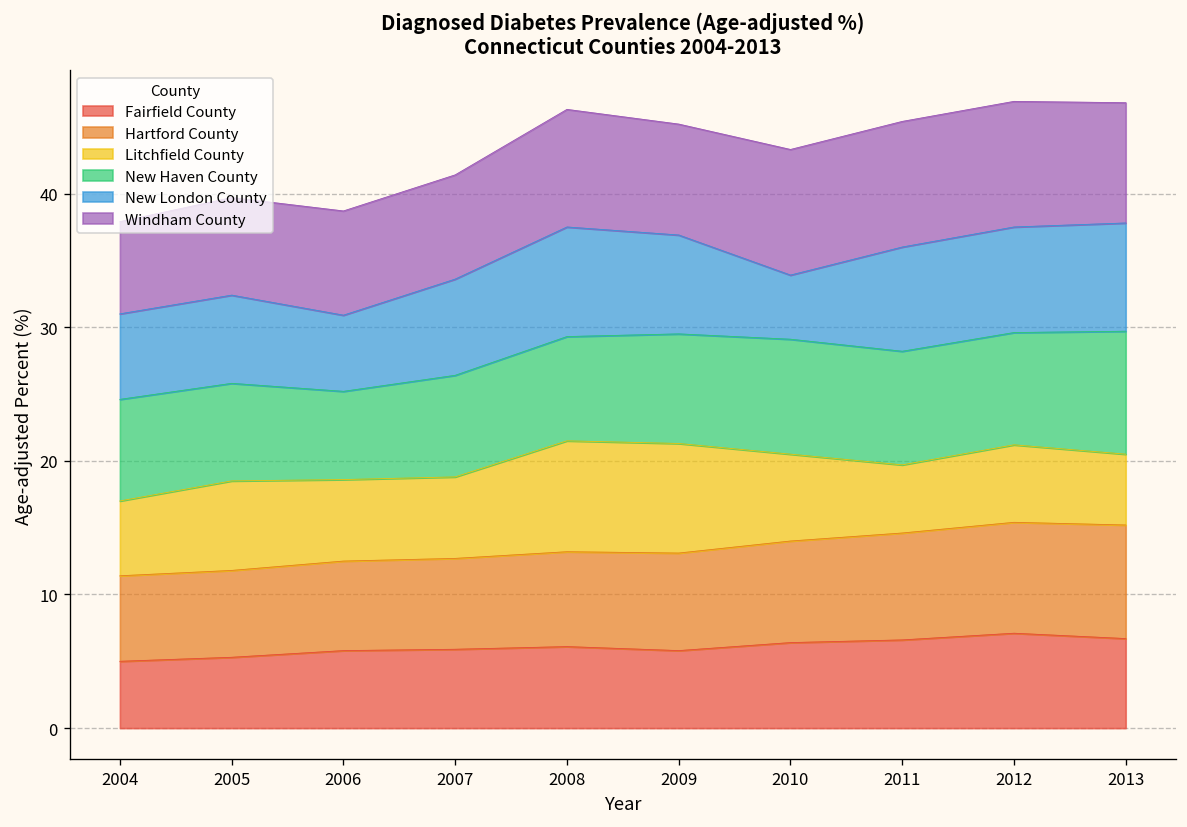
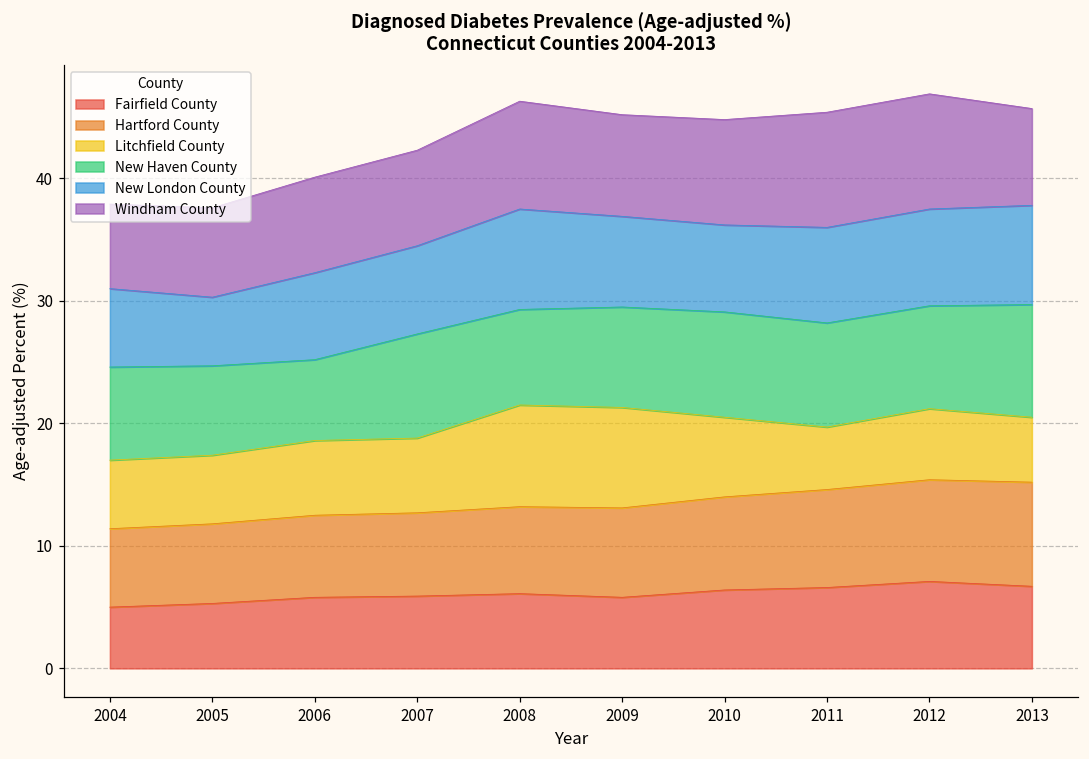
  {
    "Litchfield County": {
      "2004": 5.6,
-     "2005": 6.7,
+     "2005": 5.6,
      "2006": 6.1,
      "2007": 6.1,
      "2008": 8.3,
      "2009": 8.2,
      "2010": 6.5,
      "2011": 5.1,
      "2012": 5.8,
      "2013": 5.3
    },
    "New Haven County": {
      "2004": 7.6,
      "2005": 7.3,
      "2006": 6.6,
-     "2007": 7.6,
+     "2007": 8.5,
      "2008": 7.8,
      "2009": 8.2,
      "2010": 8.6,
      "2011": 8.5,
      "2012": 8.4,
      "2013": 9.2
    },
    "New London County": {
      "2004": 6.4,
-     "2005": 6.6,
-     "2006": 5.7,
+     "2005": 5.6,
+     "2006": 7.1,
      "2007": 7.2,
      "2008": 8.2,
      "2009": 7.4,
-     "2010": 4.8,
+     "2010": 7.1,
      "2011": 7.8,
      "2012": 7.9,
      "2013": 8.1
    },
    "Windham County": {
      "2006": 7.8,
      "2007": 7.8,
      "2008": 8.8,
      "2009": 8.3,
-     "2010": 9.4,
+     "2010": 8.6,
      "2011": 9.4,
      "2012": 9.4,
-     "2013": 9.0
+     "2013": 7.9
    }
  }
